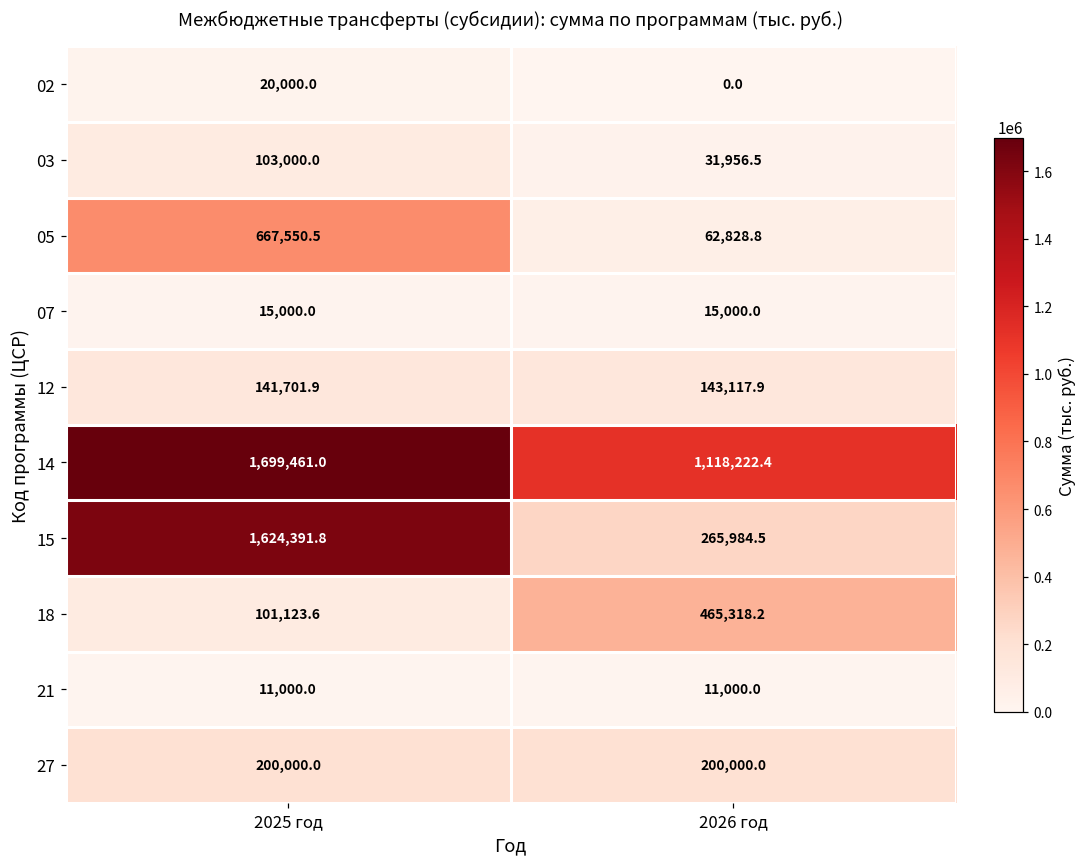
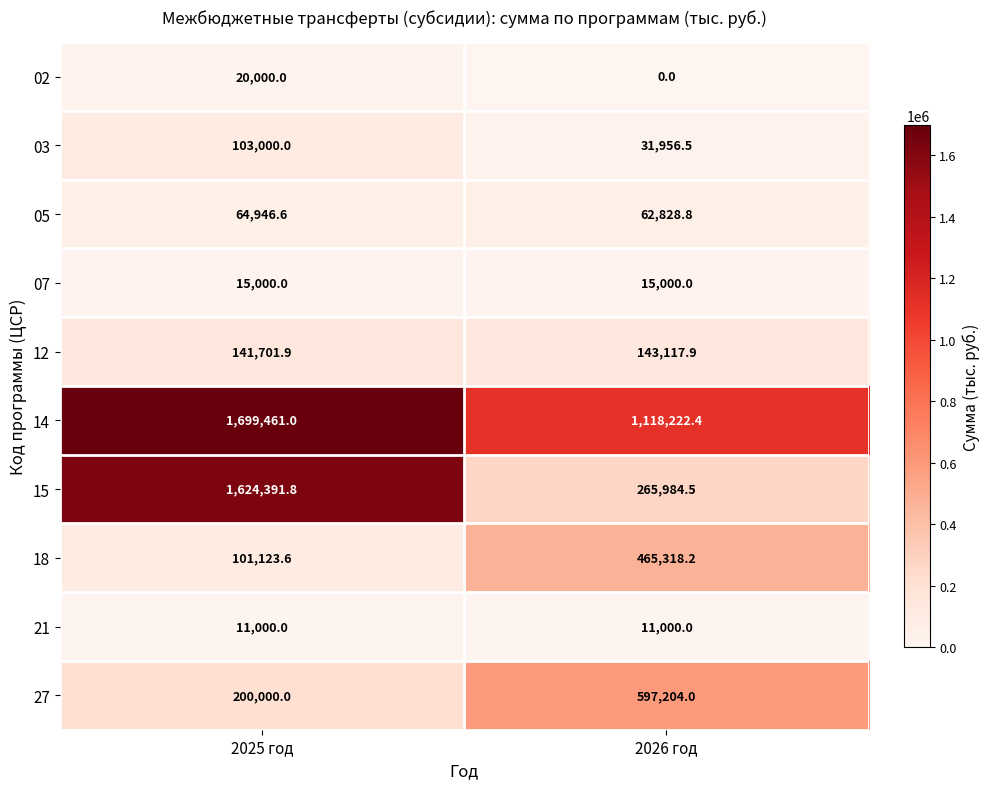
  {
    "02": {
      "2025 год": "20,000.0",
      "2026 год": "0.0"
    },
    "03": {
      "2025 год": "103,000.0",
      "2026 год": "31,956.5"
    },
    "05": {
-     "2025 год": "667,550.5",
+     "2025 год": "64,946.6",
      "2026 год": "62,828.8"
    },
    "07": {
      "2025 год": "15,000.0",
      "2026 год": "15,000.0"
    },
    "12": {
      "2025 год": "141,701.9",
      "2026 год": "143,117.9"
    },
    "14": {
      "2025 год": "1,699,461.0",
      "2026 год": "1,118,222.4"
    },
    "15": {
      "2025 год": "1,624,391.8",
      "2026 год": "265,984.5"
    },
    "18": {
      "2025 год": "101,123.6",
      "2026 год": "465,318.2"
    },
    "21": {
      "2025 год": "11,000.0",
      "2026 год": "11,000.0"
    },
    "27": {
      "2025 год": "200,000.0",
-     "2026 год": "200,000.0"
+     "2026 год": "597,204.0"
    }
  }
